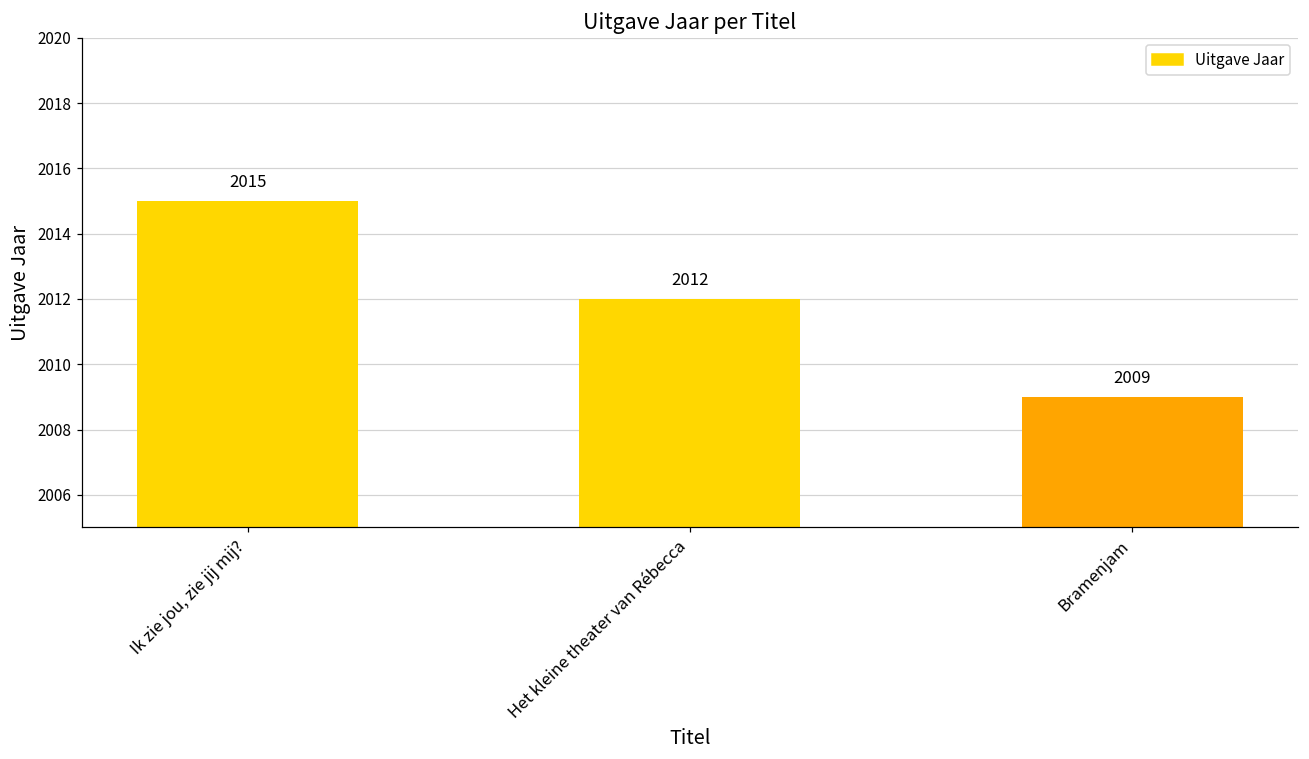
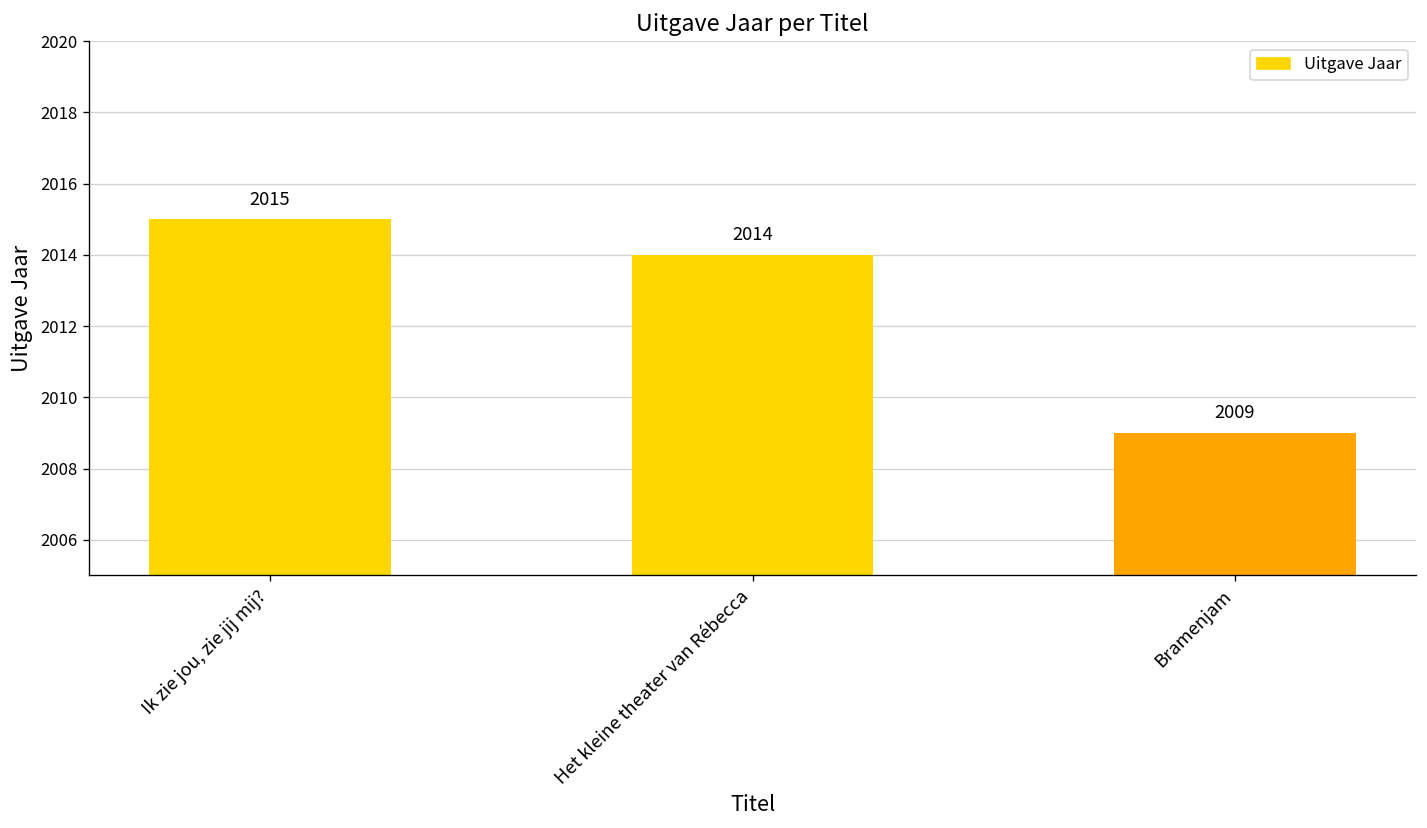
  {
    "Ik zie jou, zie jij mij?": 2015,
-   "Het kleine theater van Rébecca": 2012,
+   "Het kleine theater van Rébecca": 2014,
    "Bramenjam": 2009
  }
